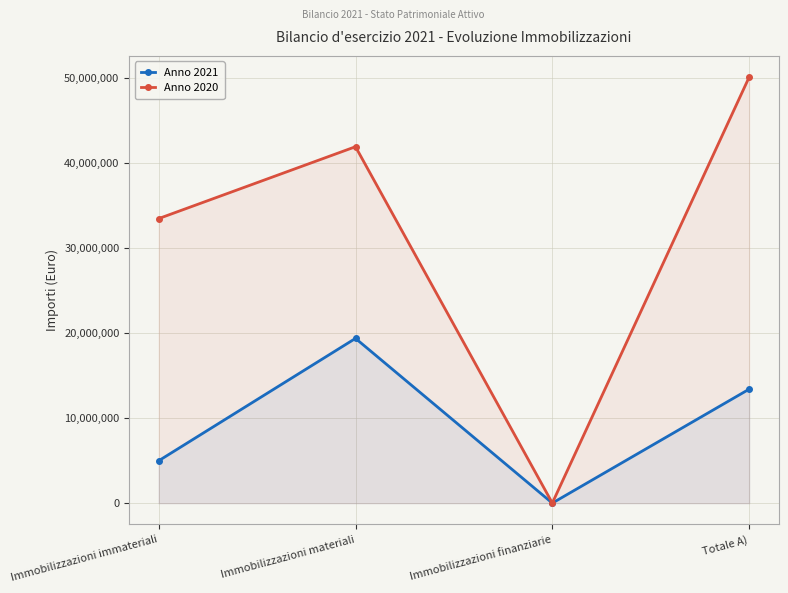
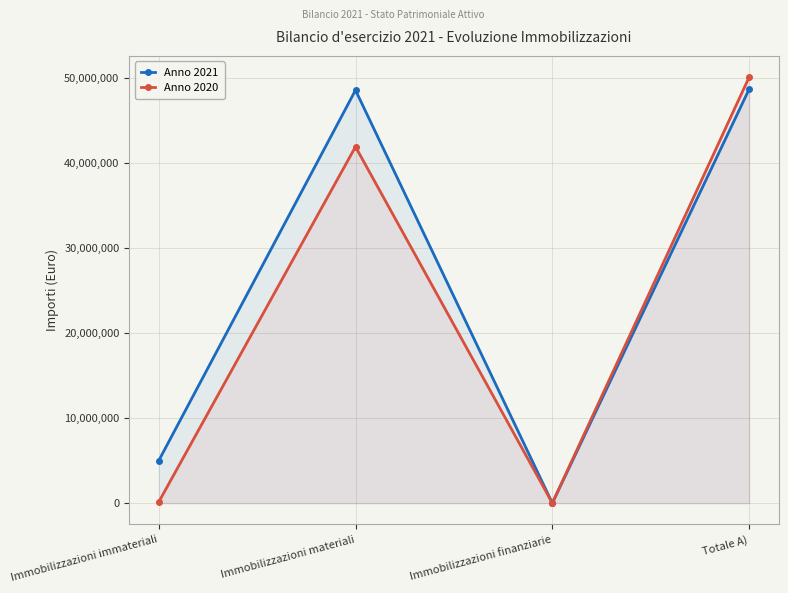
  {
    "Anno 2021": {
      "Immobilizzazioni immateriali": "5,000,000",
-     "Immobilizzazioni materiali": "19,000,000",
-     "Totale A)": "13,000,000"
+     "Immobilizzazioni materiali": "49,000,000",
+     "Totale A)": "49,000,000"
    },
    "Anno 2020": {
-     "Immobilizzazioni immateriali": "33,000,000",
+     "Immobilizzazioni immateriali": "0",
      "Immobilizzazioni materiali": "42,000,000",
      "Totale A)": "50,000,000"
    }
  }
